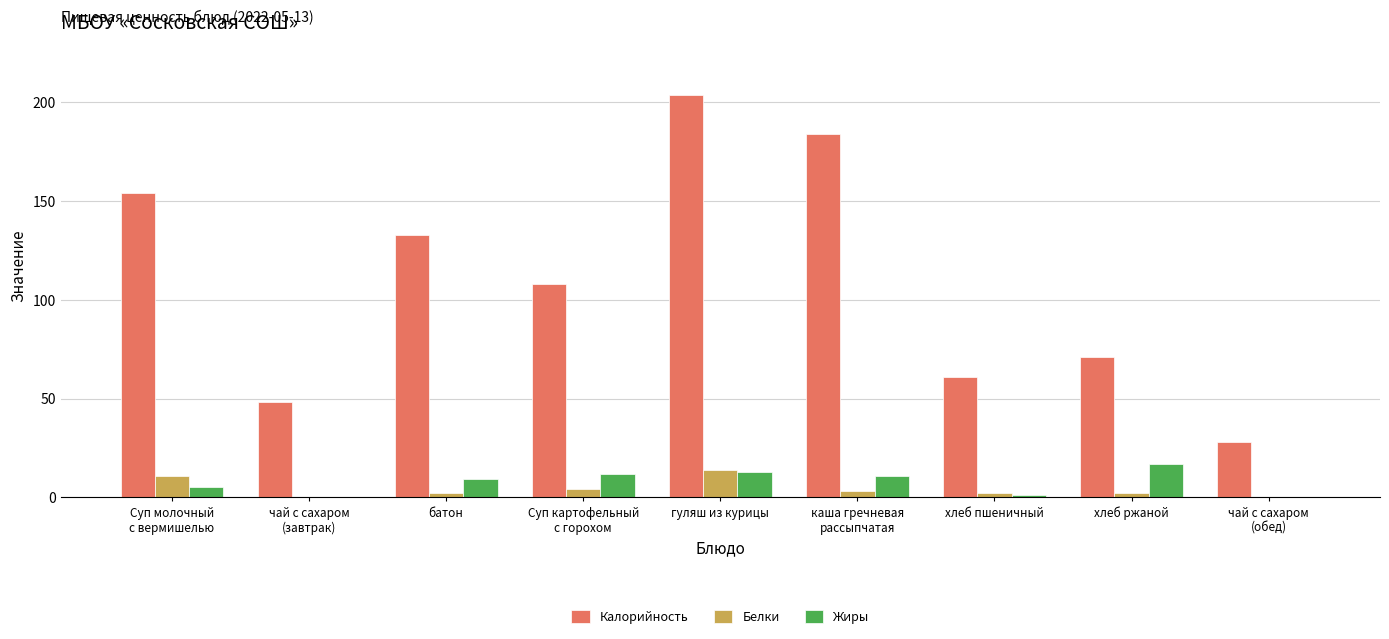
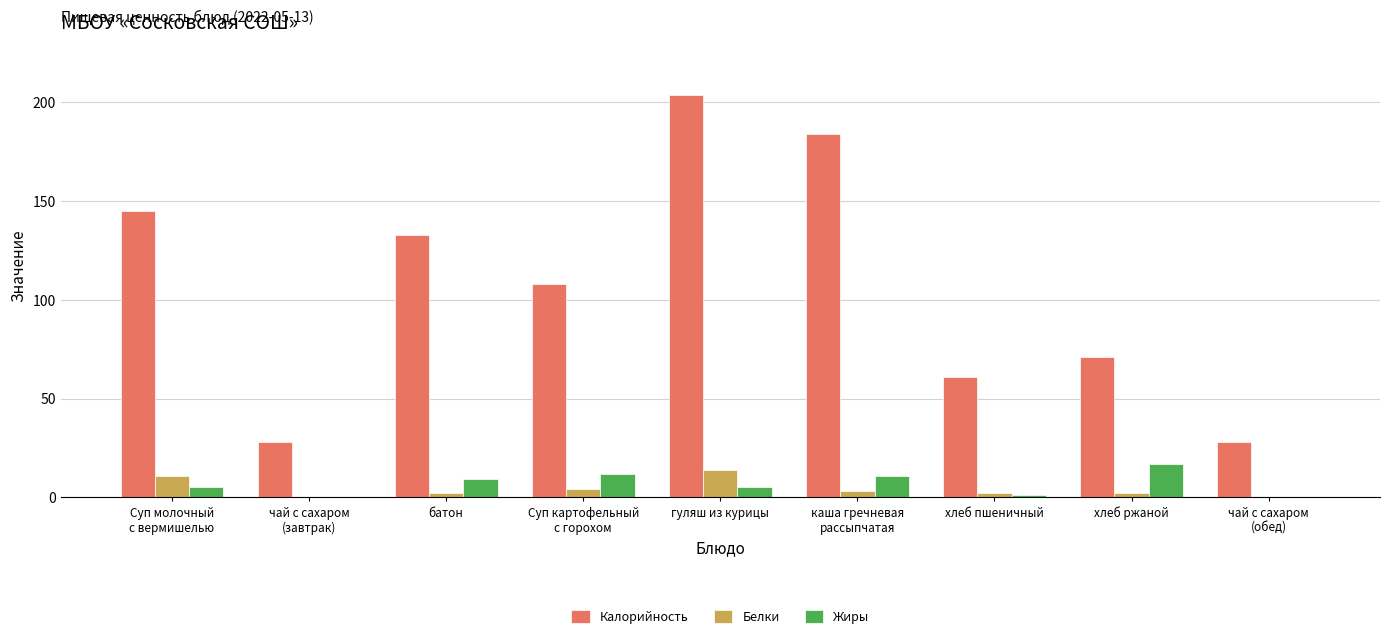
  {
    "Калорийность": {
-     "Суп молочный с вермишелью": 154,
-     "чай с сахаром (завтрак)": 48,
+     "Суп молочный с вермишелью": 145,
+     "чай с сахаром (завтрак)": 28,
      "батон": 133,
      "Суп картофельный с горохом": 108,
      "гуляш из курицы": 204,
      "каша гречневая рассыпчатая": 184,
      "хлеб пшеничный": 61,
      "хлеб ржаной": 71,
      "чай с сахаром (обед)": 28
    },
    "Белки": {
      "Суп молочный с вермишелью": 11,
      "чай с сахаром (завтрак)": 0,
      "батон": 2,
      "Суп картофельный с горохом": 4,
      "гуляш из курицы": 14,
      "каша гречневая рассыпчатая": 3,
      "хлеб пшеничный": 2,
      "хлеб ржаной": 2,
      "чай с сахаром (обед)": 0
    },
    "Жиры": {
      "Суп молочный с вермишелью": 5,
      "чай с сахаром (завтрак)": 0,
      "батон": 9,
      "Суп картофельный с горохом": 12,
-     "гуляш из курицы": 13,
+     "гуляш из курицы": 5,
      "каша гречневая рассыпчатая": 11,
      "хлеб ржаной": 17,
      "чай с сахаром (обед)": 0
    }
  }
